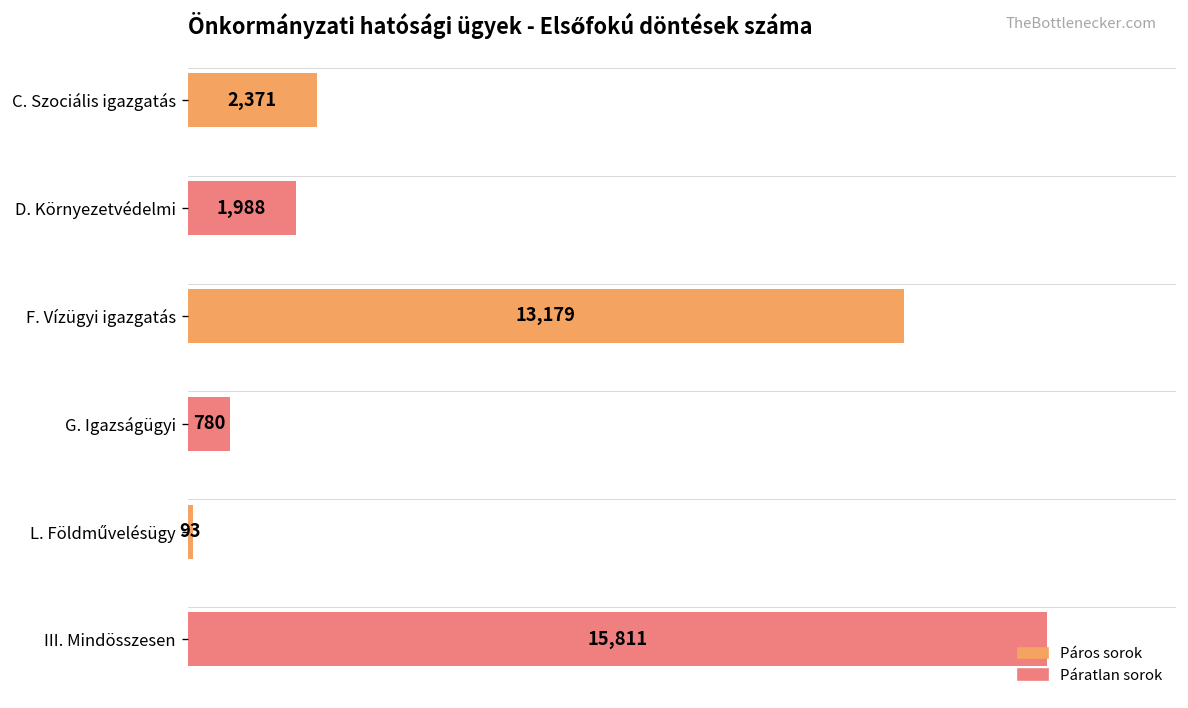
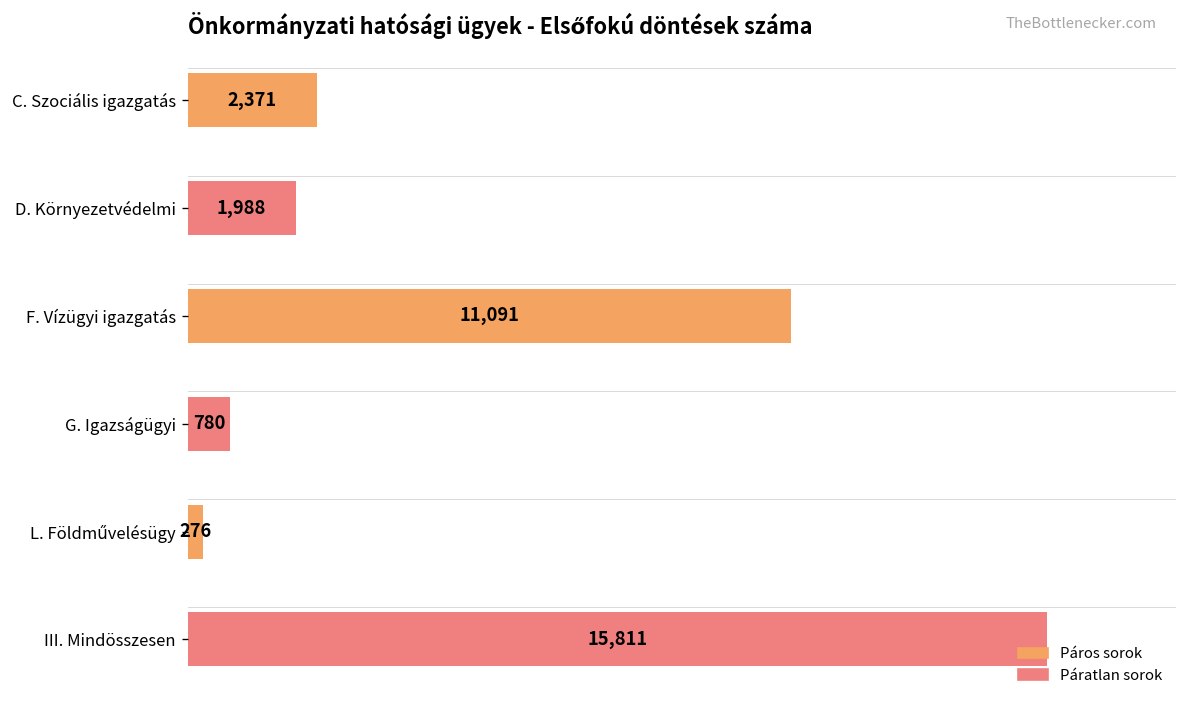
  {
    "C. Szociális igazgatás": "2,371",
    "D. Környezetvédelmi": "1,988",
-   "F. Vízügyi igazgatás": "13,179",
+   "F. Vízügyi igazgatás": "11,091",
    "G. Igazságügyi": "780",
-   "L. Földművelésügy": "93",
+   "L. Földművelésügy": "276",
    "III. Mindösszesen": "15,811"
  }
